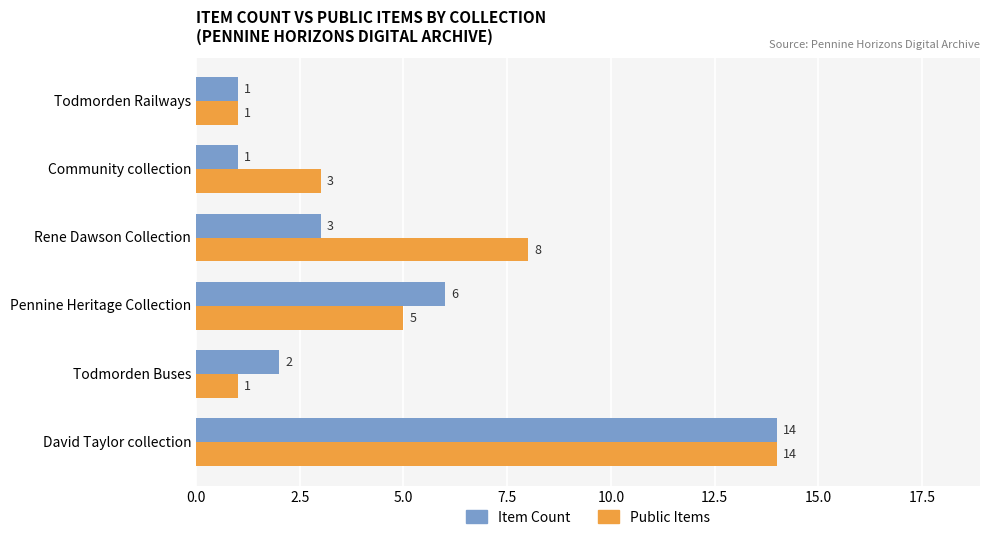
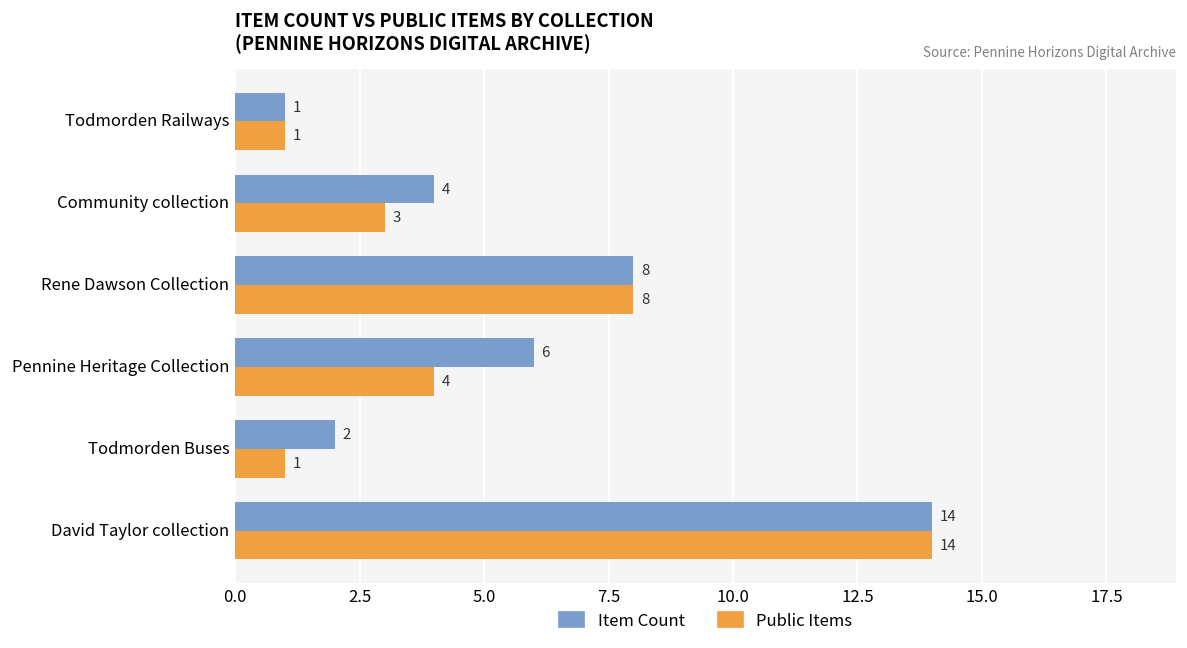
  {
    "Item Count": {
      "Todmorden Railways": 1,
-     "Community collection": 1,
-     "Rene Dawson Collection": 3,
+     "Community collection": 4,
+     "Rene Dawson Collection": 8,
      "Pennine Heritage Collection": 6,
      "Todmorden Buses": 2,
      "David Taylor collection": 14
    },
    "Public Items": {
      "Todmorden Railways": 1,
      "Community collection": 3,
      "Rene Dawson Collection": 8,
-     "Pennine Heritage Collection": 5,
+     "Pennine Heritage Collection": 4,
      "Todmorden Buses": 1,
      "David Taylor collection": 14
    }
  }
